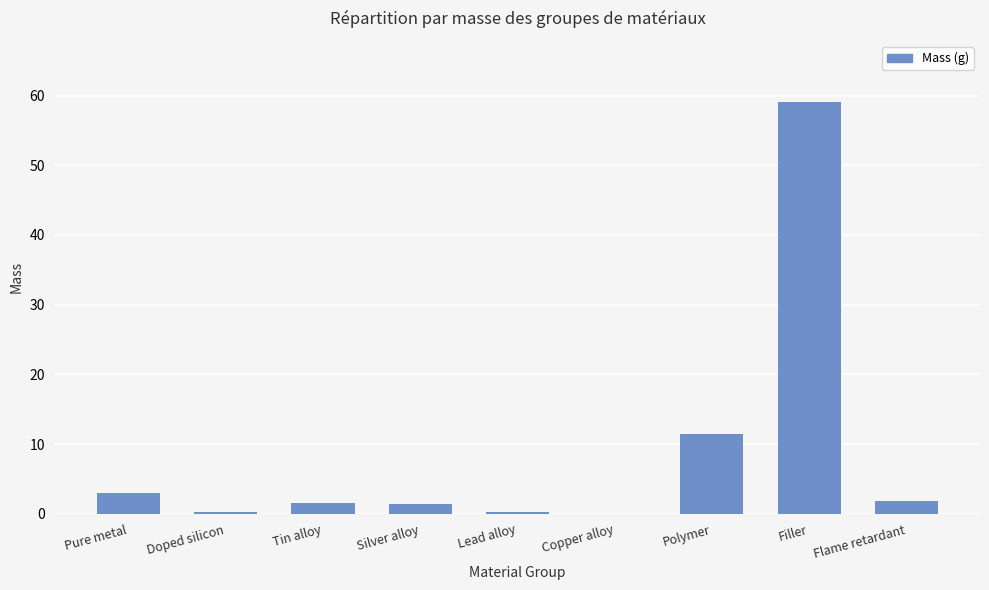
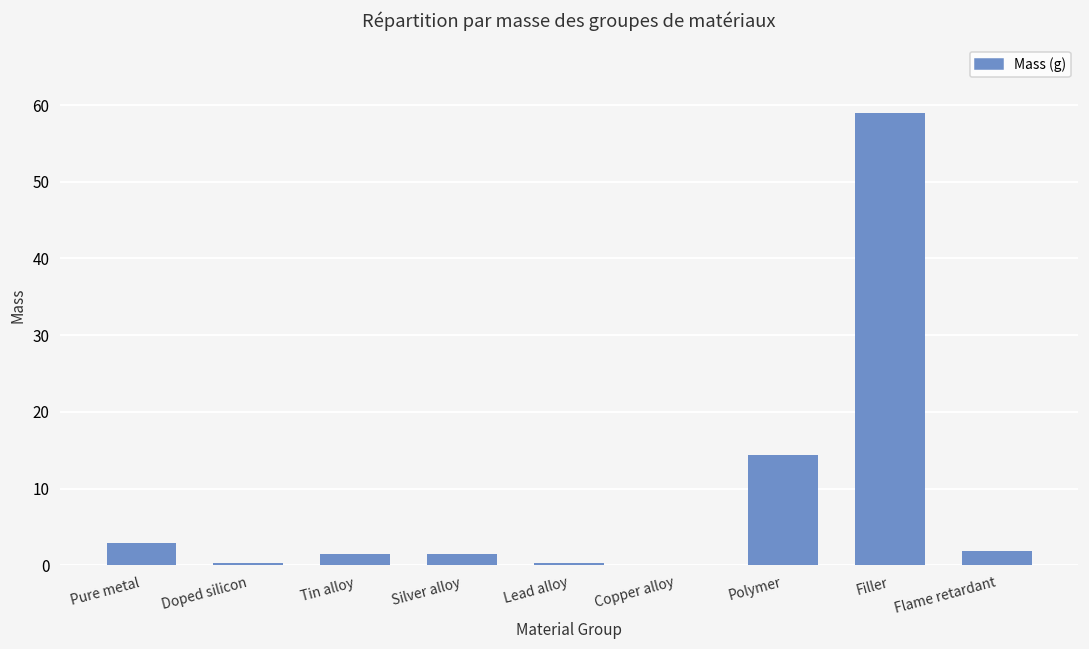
  {
    "Pure metal": 3,
    "Tin alloy": 1,
    "Silver alloy": 1,
-   "Polymer": 11,
+   "Polymer": 14,
    "Filler": 59,
    "Flame retardant": 2
  }
